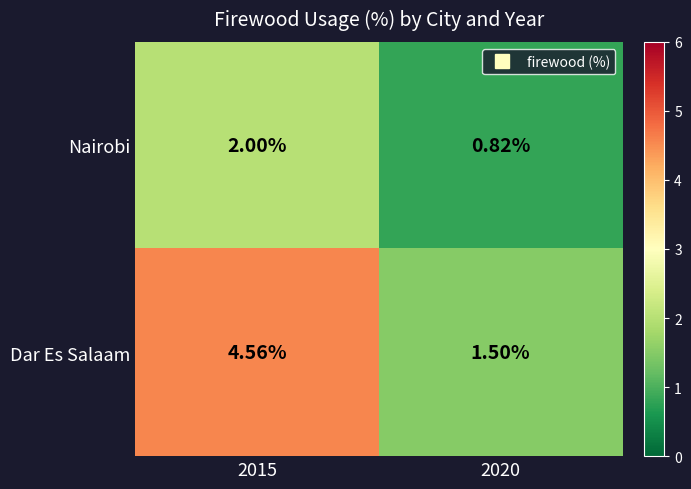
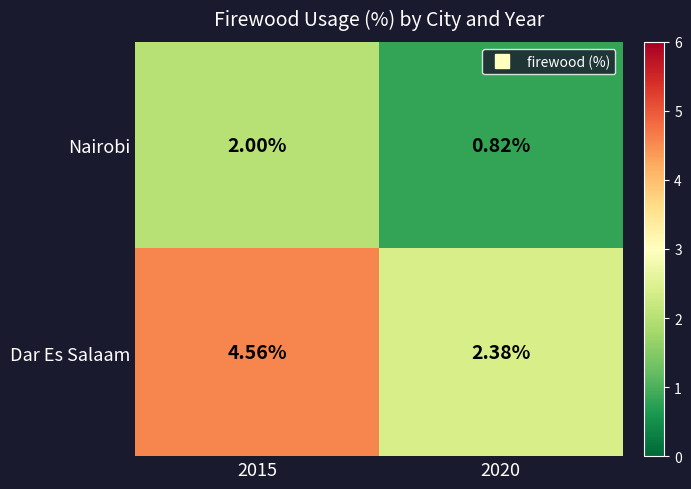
  {
    "Nairobi": {
      "2015": "2.00%",
      "2020": "0.82%"
    },
    "Dar Es Salaam": {
      "2015": "4.56%",
-     "2020": "1.50%"
+     "2020": "2.38%"
    }
  }
